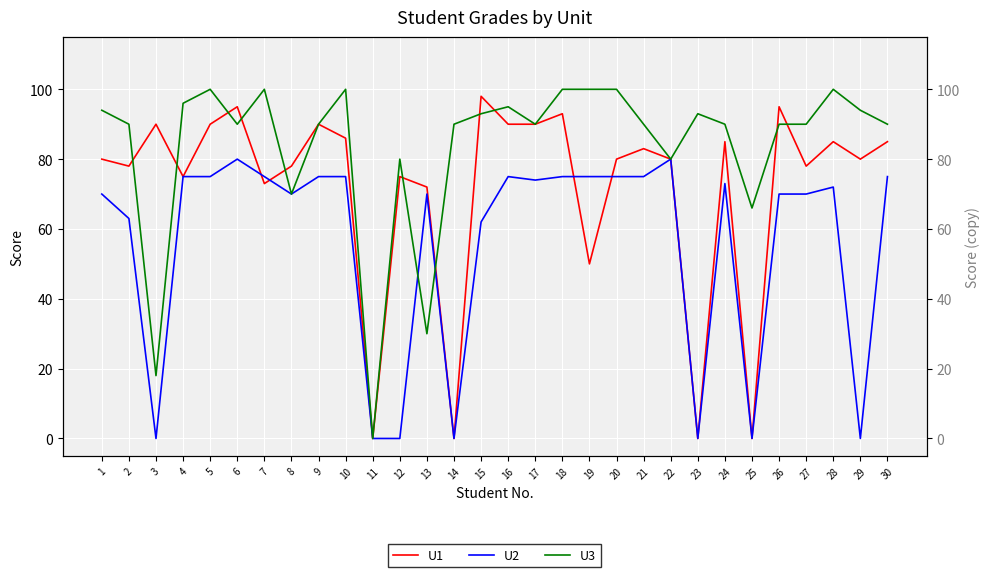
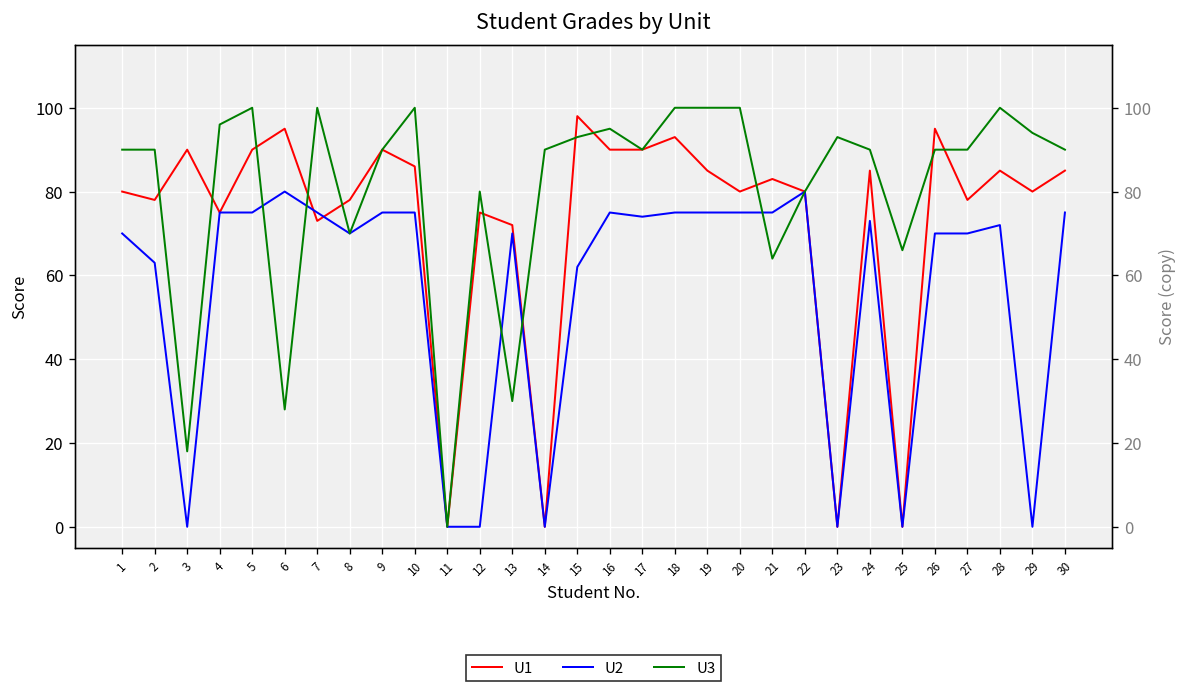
  {
    "U1": {
      "1": 80,
      "2": 78,
      "3": 90,
      "5": 90,
      "6": 95,
      "7": 73,
      "8": 78,
      "10": 86,
      "12": 75,
      "13": 72,
      "15": 98,
      "16": 90,
      "18": 93,
-     "19": 50,
+     "19": 85,
      "20": 80,
      "21": 83,
      "24": 85,
      "26": 95,
      "27": 78,
      "28": 85,
      "29": 80,
      "30": 85
    },
    "U2": {
      "1": 70,
      "2": 63,
      "3": 0,
      "5": 75,
      "6": 80,
      "7": 75,
      "9": 75,
      "10": 75,
      "12": 0,
      "13": 70,
      "15": 62,
      "16": 75,
      "17": 74,
      "18": 75,
      "19": 75,
      "20": 75,
      "21": 75,
      "24": 73,
      "26": 70,
      "27": 70,
      "28": 72,
      "29": 0,
      "30": 75
    },
    "U3": {
-     "1": 94,
+     "1": 90,
      "2": 90,
      "3": 18,
      "4": 96,
      "5": 100,
-     "6": 90,
+     "6": 28,
      "7": 100,
      "10": 100,
      "12": 80,
      "13": 30,
      "14": 90,
      "15": 93,
      "16": 95,
      "18": 100,
      "19": 100,
      "20": 100,
-     "21": 90,
+     "21": 64,
      "23": 93,
      "24": 90,
      "25": 66,
      "26": 90,
      "27": 90,
      "28": 100,
      "29": 94,
      "30": 90
    }
  }
